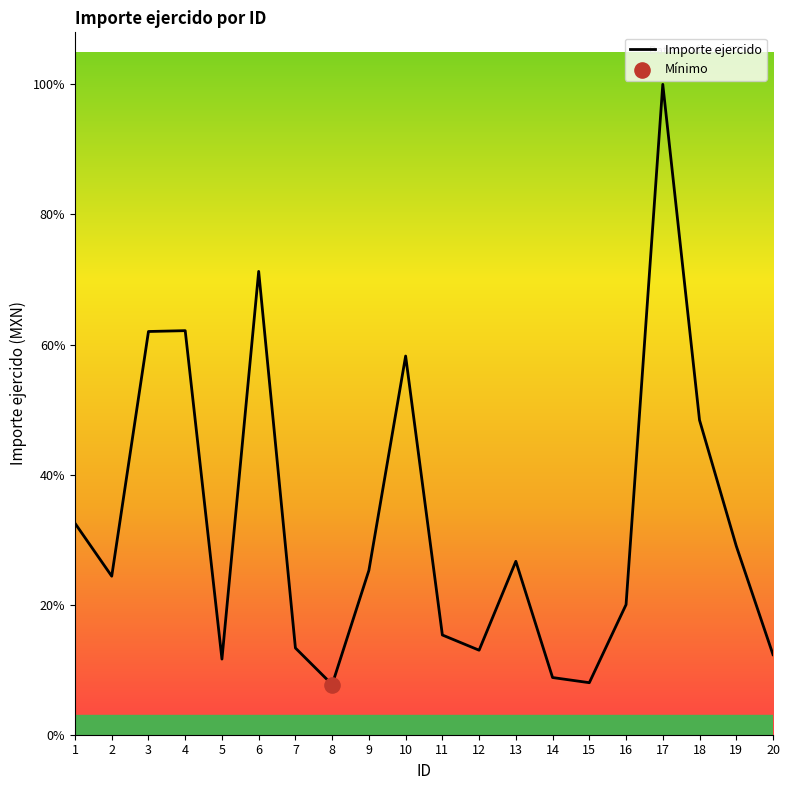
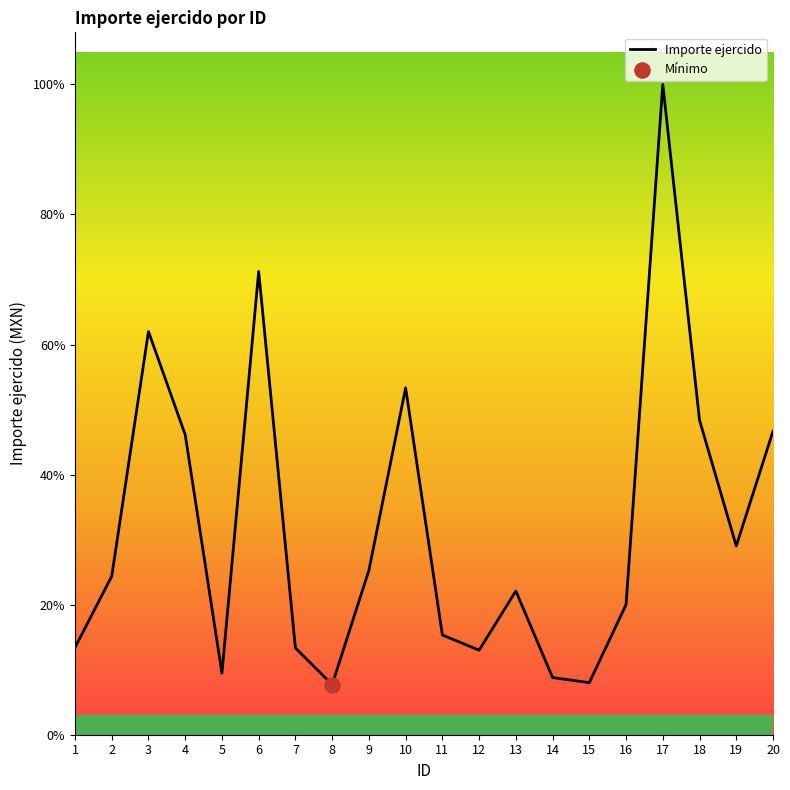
  {
    "Importe ejercido": {
-     "1": "33%",
+     "1": "13%",
      "2": "24%",
      "3": "62%",
-     "4": "62%",
-     "5": "12%",
+     "4": "46%",
+     "5": "9%",
      "6": "71%",
      "7": "13%",
      "9": "25%",
-     "10": "58%",
+     "10": "53%",
      "11": "15%",
      "12": "13%",
-     "13": "27%",
+     "13": "22%",
      "14": "9%",
      "15": "8%",
      "16": "20%",
      "17": "100%",
      "18": "48%",
      "19": "29%",
-     "20": "12%"
+     "20": "47%"
    }
  }
